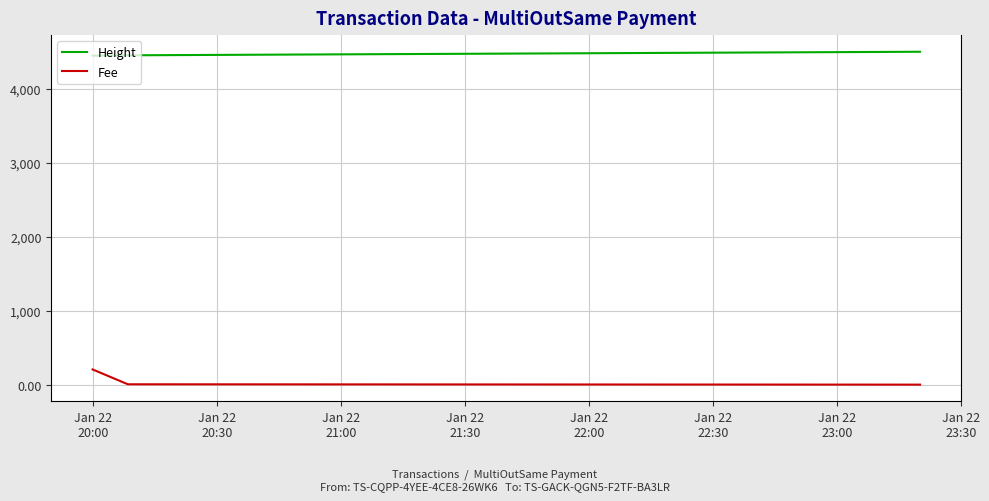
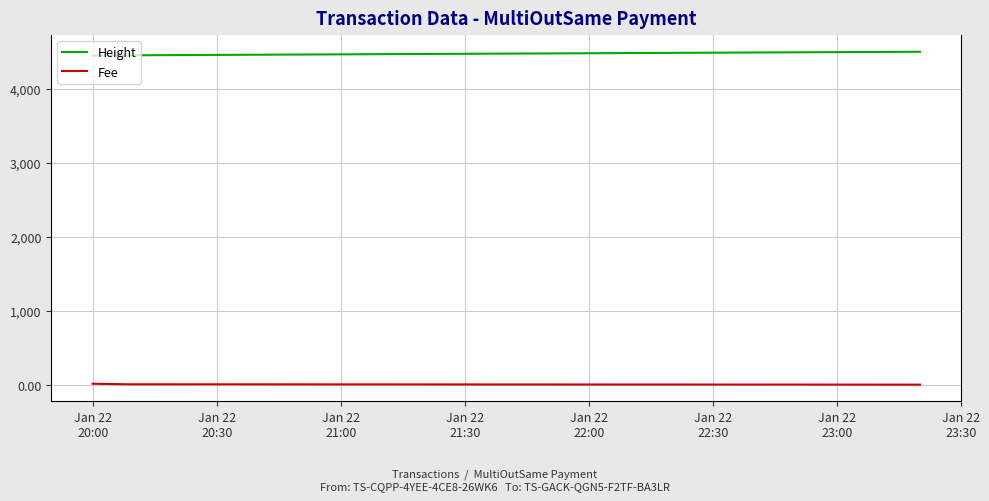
  {
    "Fee": {
-     "Jan 22 20:00": 200
+     "Jan 22 20:00": 0
    }
  }
